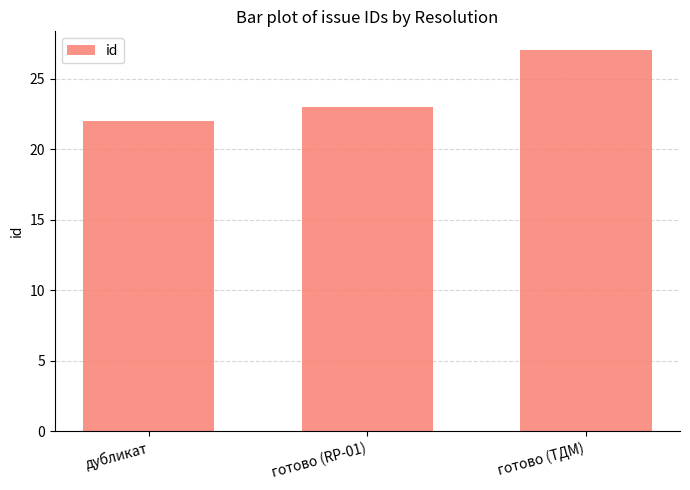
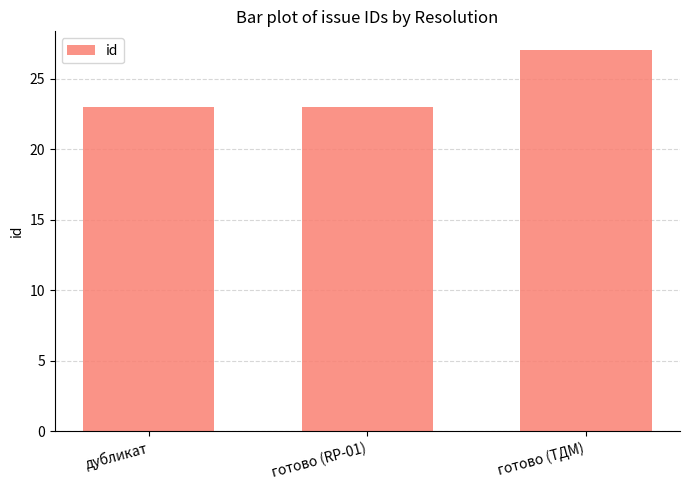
  {
-   "дубликат": 22,
+   "дубликат": 23,
    "готово (RP-01)": 23,
    "готово (ТДМ)": 27
  }
